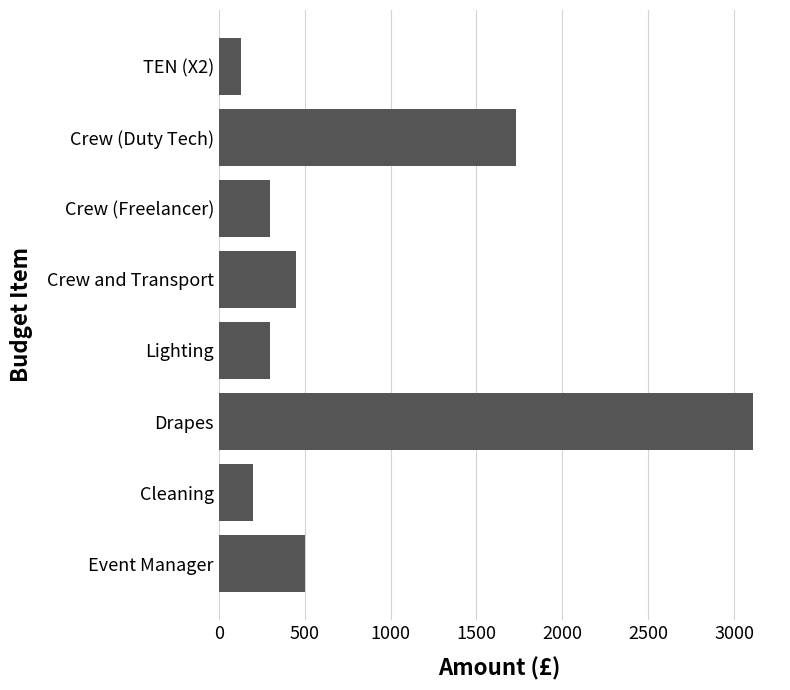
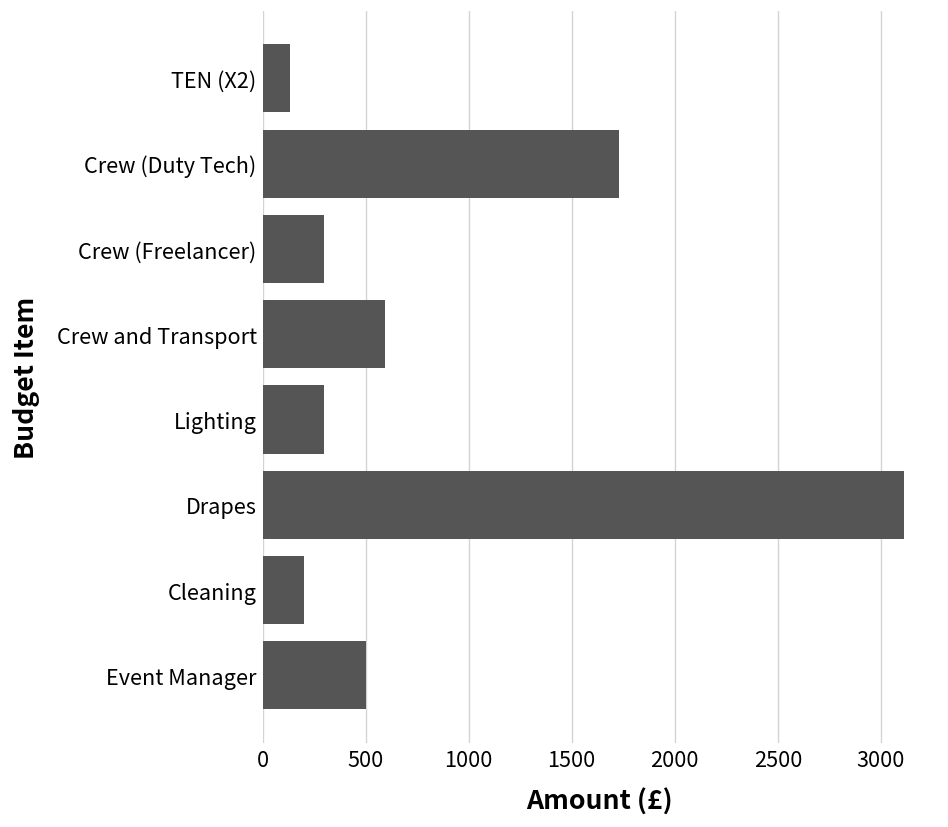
  {
    "TEN (X2)": 130,
    "Crew (Duty Tech)": 1730,
    "Crew (Freelancer)": 300,
-   "Crew and Transport": 450,
+   "Crew and Transport": 590,
    "Lighting": 300,
    "Drapes": 3110,
    "Cleaning": 200,
    "Event Manager": 500
  }
